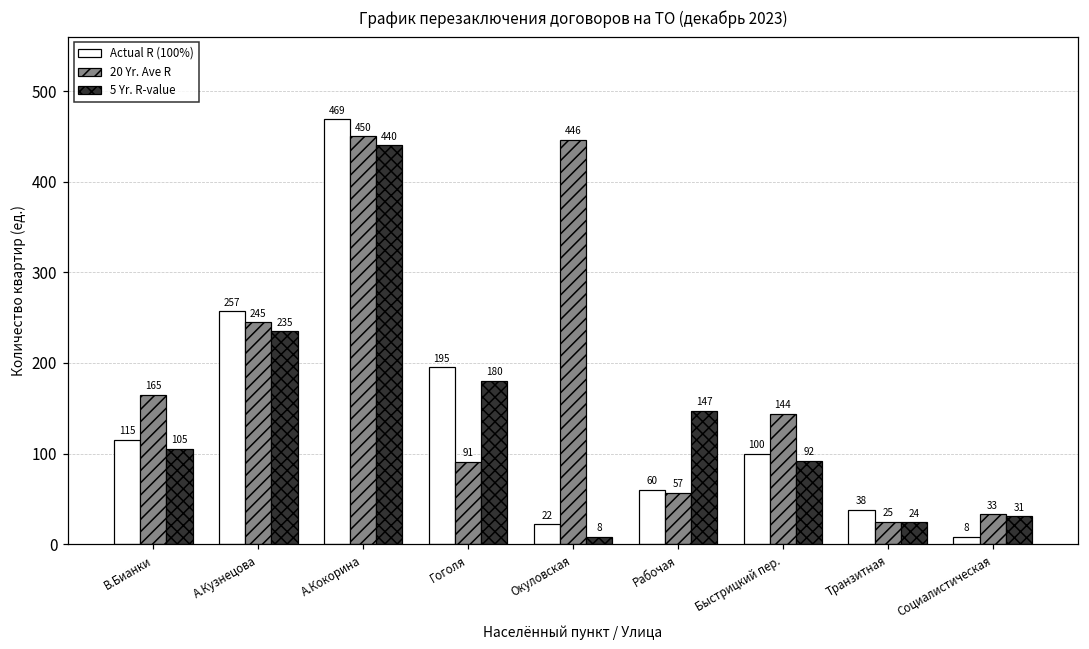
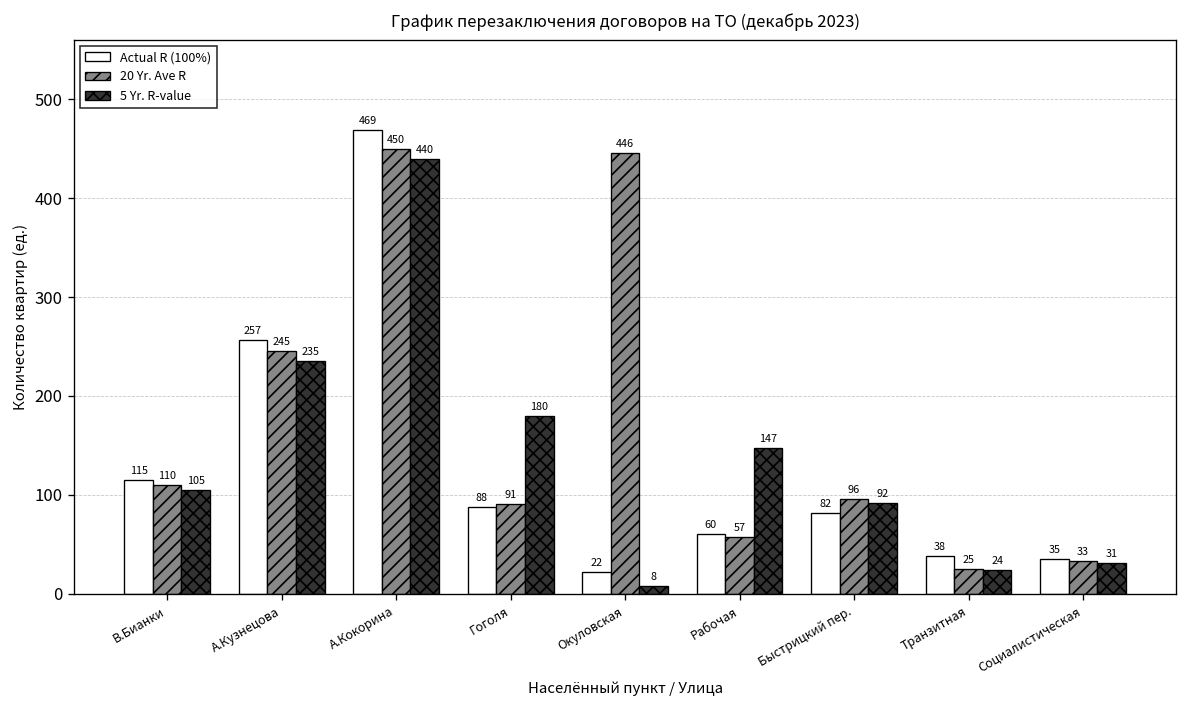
  {
    "Actual R (100%)": {
      "В.Бианки": 115,
      "А.Кузнецова": 257,
      "А.Кокорина": 469,
-     "Гоголя": 195,
+     "Гоголя": 88,
      "Окуловская": 22,
      "Рабочая": 60,
-     "Быстрицкий пер.": 100,
+     "Быстрицкий пер.": 82,
      "Транзитная": 38,
-     "Социалистическая": 8
+     "Социалистическая": 35
    },
    "20 Yr. Ave R": {
-     "В.Бианки": 165,
+     "В.Бианки": 110,
      "А.Кузнецова": 245,
      "А.Кокорина": 450,
      "Гоголя": 91,
      "Окуловская": 446,
      "Рабочая": 57,
-     "Быстрицкий пер.": 144,
+     "Быстрицкий пер.": 96,
      "Транзитная": 25,
      "Социалистическая": 33
    },
    "5 Yr. R-value": {
      "В.Бианки": 105,
      "А.Кузнецова": 235,
      "А.Кокорина": 440,
      "Гоголя": 180,
      "Окуловская": 8,
      "Рабочая": 147,
      "Быстрицкий пер.": 92,
      "Транзитная": 24,
      "Социалистическая": 31
    }
  }
